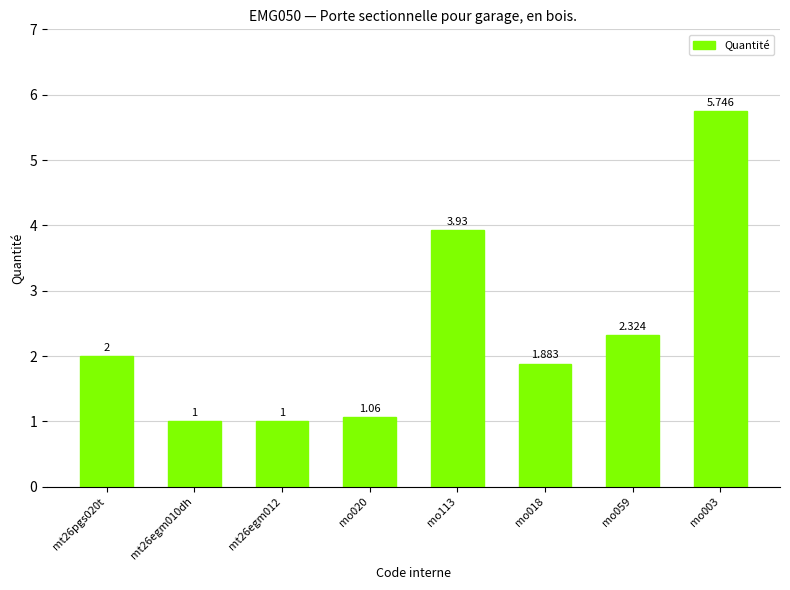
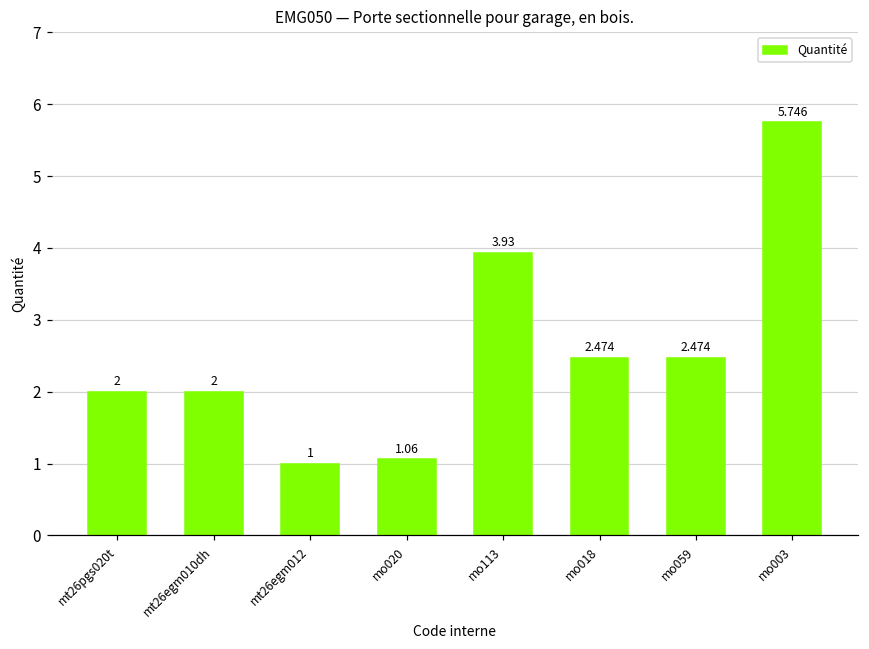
  {
    "mt26pgs020t": 2,
-   "mt26egm010dh": 1,
+   "mt26egm010dh": 2,
    "mt26egm012": 1,
    "mo020": 1.06,
    "mo113": 3.93,
-   "mo018": 1.883,
-   "mo059": 2.324,
+   "mo018": 2.474,
+   "mo059": 2.474,
    "mo003": 5.746
  }
